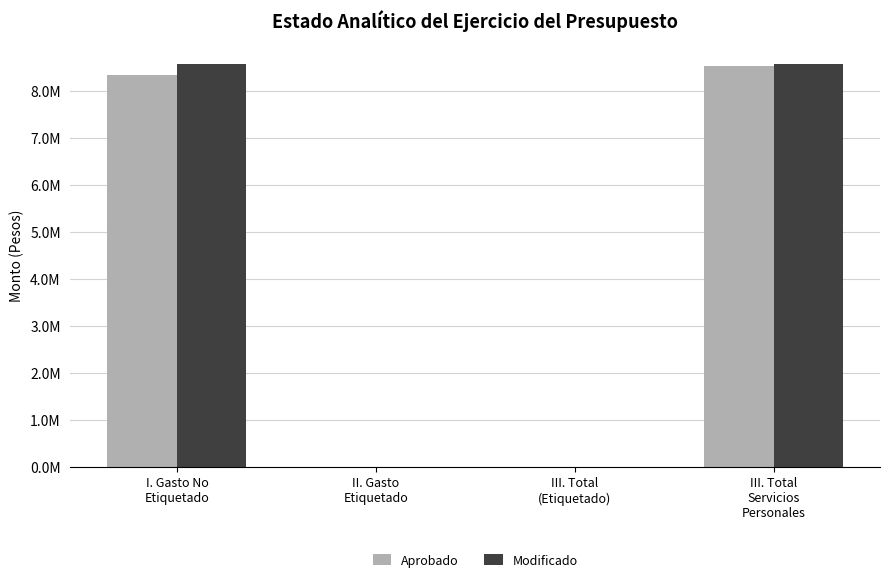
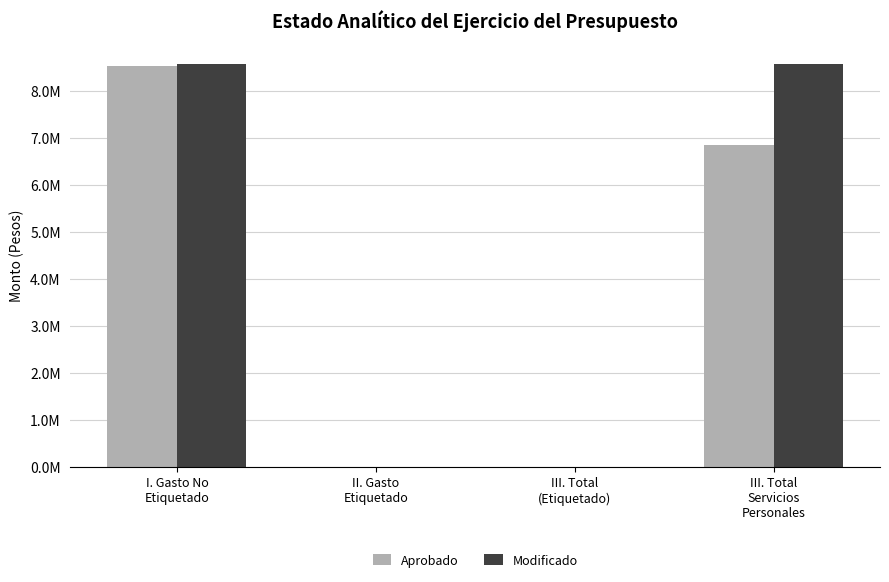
  {
    "Aprobado": {
-     "I. Gasto No Etiquetado": 8300000,
+     "I. Gasto No Etiquetado": 8500000,
      "II. Gasto Etiquetado": 0,
      "III. Total (Etiquetado)": 0,
-     "III. Total Servicios Personales": 8500000
+     "III. Total Servicios Personales": 6800000
    },
    "Modificado": {
      "I. Gasto No Etiquetado": 8600000,
      "II. Gasto Etiquetado": 0,
      "III. Total (Etiquetado)": 0,
      "III. Total Servicios Personales": 8600000
    }
  }
